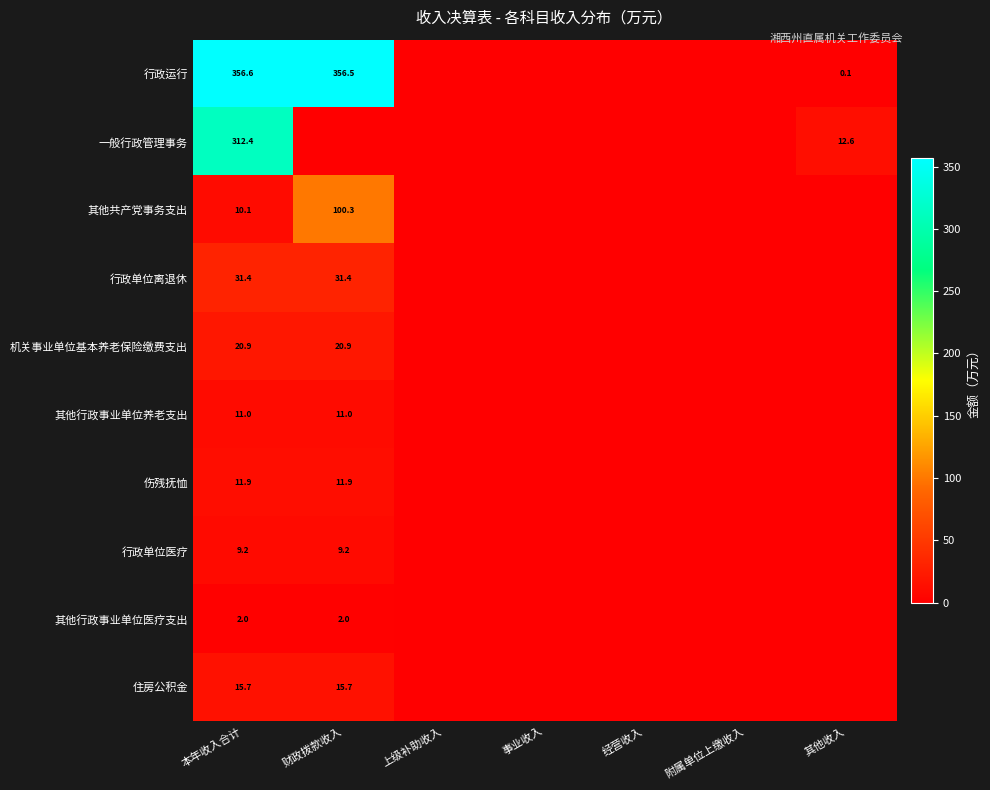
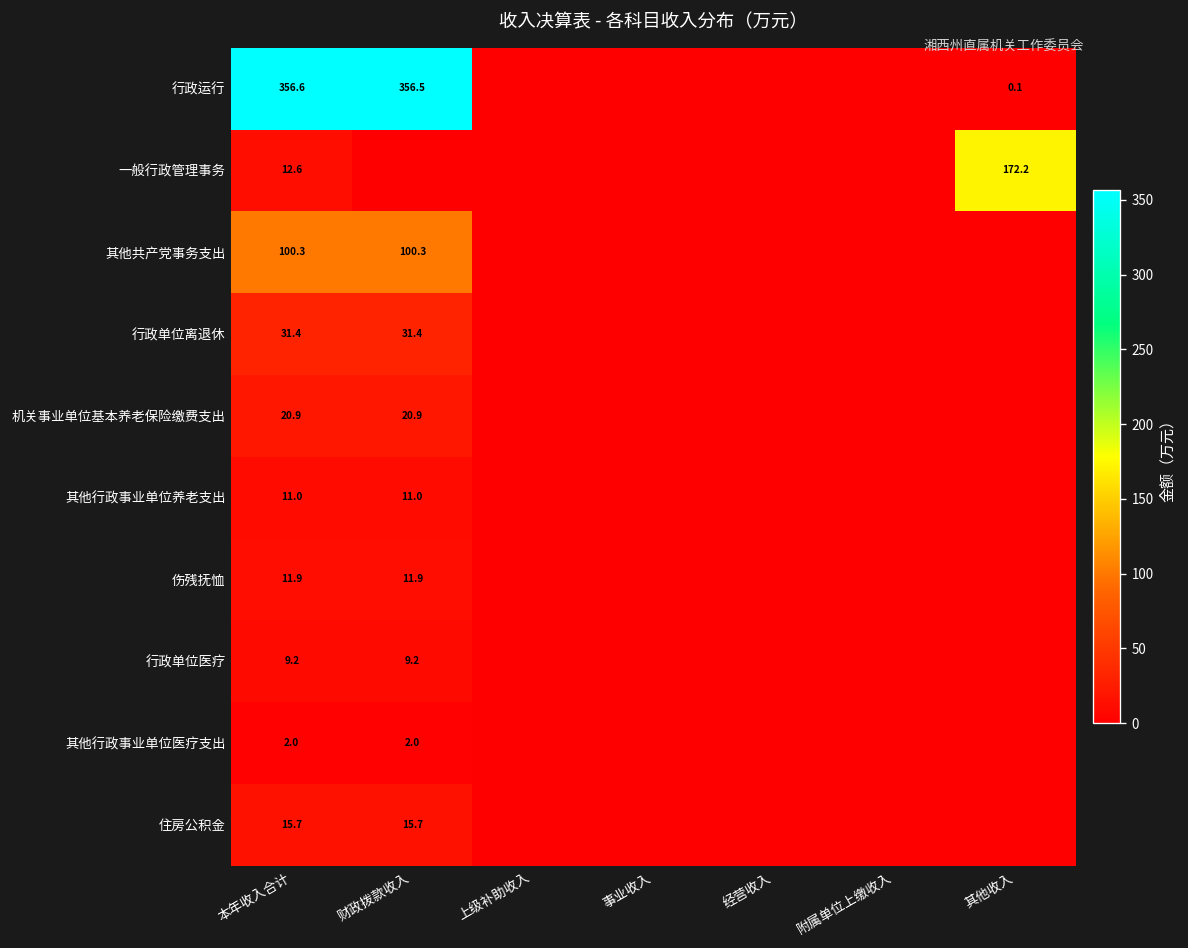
  {
    "行政运行": {
      "本年收入合计": 356.6,
      "财政拨款收入": 356.5,
      "其他收入": 0.1
    },
    "一般行政管理事务": {
-     "本年收入合计": 312.4,
-     "其他收入": 12.6
+     "本年收入合计": 12.6,
+     "其他收入": 172.2
    },
    "其他共产党事务支出": {
-     "本年收入合计": 10.1,
+     "本年收入合计": 100.3,
      "财政拨款收入": 100.3
    },
    "行政单位离退休": {
      "本年收入合计": 31.4,
      "财政拨款收入": 31.4
    },
    "机关事业单位基本养老保险缴费支出": {
      "本年收入合计": 20.9,
      "财政拨款收入": 20.9
    },
    "其他行政事业单位养老支出": {
      "本年收入合计": 11.0,
      "财政拨款收入": 11.0
    },
    "伤残抚恤": {
      "本年收入合计": 11.9,
      "财政拨款收入": 11.9
    },
    "行政单位医疗": {
      "本年收入合计": 9.2,
      "财政拨款收入": 9.2
    },
    "其他行政事业单位医疗支出": {
      "本年收入合计": 2.0,
      "财政拨款收入": 2.0
    },
    "住房公积金": {
      "本年收入合计": 15.7,
      "财政拨款收入": 15.7
    }
  }
